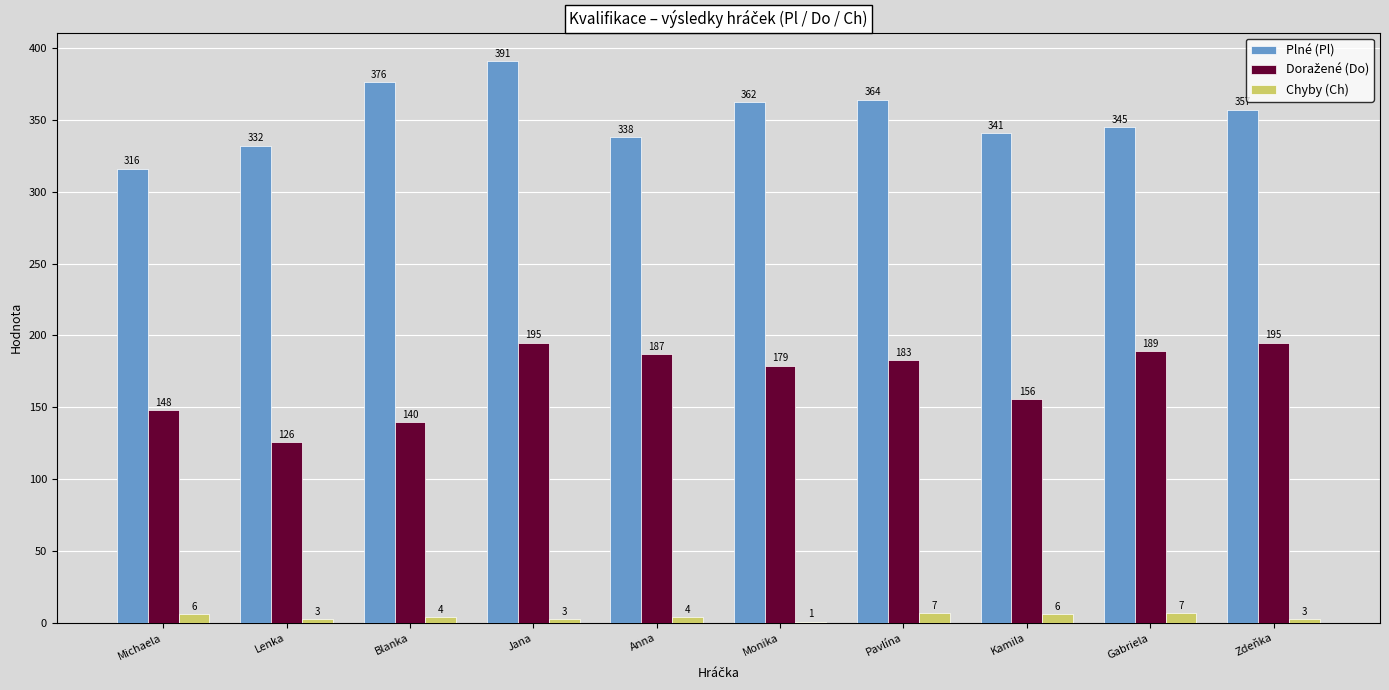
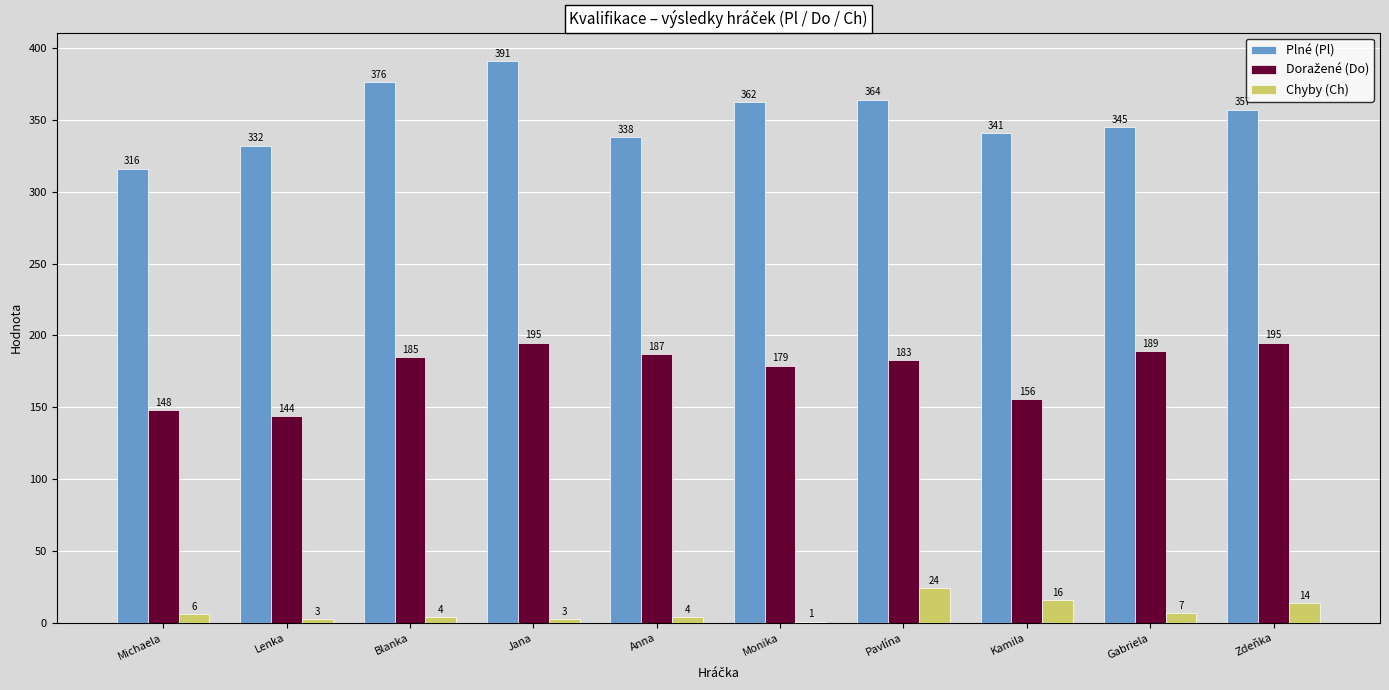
  {
    "Plné (Pl)": {
      "Michaela": 316,
      "Lenka": 332,
      "Blanka": 376,
      "Jana": 391,
      "Anna": 338,
      "Monika": 362,
      "Pavlína": 364,
      "Kamila": 341,
      "Gabriela": 345
    },
    "Doražené (Do)": {
      "Michaela": 148,
-     "Lenka": 126,
-     "Blanka": 140,
+     "Lenka": 144,
+     "Blanka": 185,
      "Jana": 195,
      "Anna": 187,
      "Monika": 179,
      "Pavlína": 183,
      "Kamila": 156,
      "Gabriela": 189,
      "Zdeňka": 195
    },
    "Chyby (Ch)": {
      "Michaela": 6,
      "Lenka": 3,
      "Blanka": 4,
      "Jana": 3,
      "Anna": 4,
      "Monika": 1,
-     "Pavlína": 7,
-     "Kamila": 6,
+     "Pavlína": 24,
+     "Kamila": 16,
      "Gabriela": 7,
-     "Zdeňka": 3
+     "Zdeňka": 14
    }
  }
